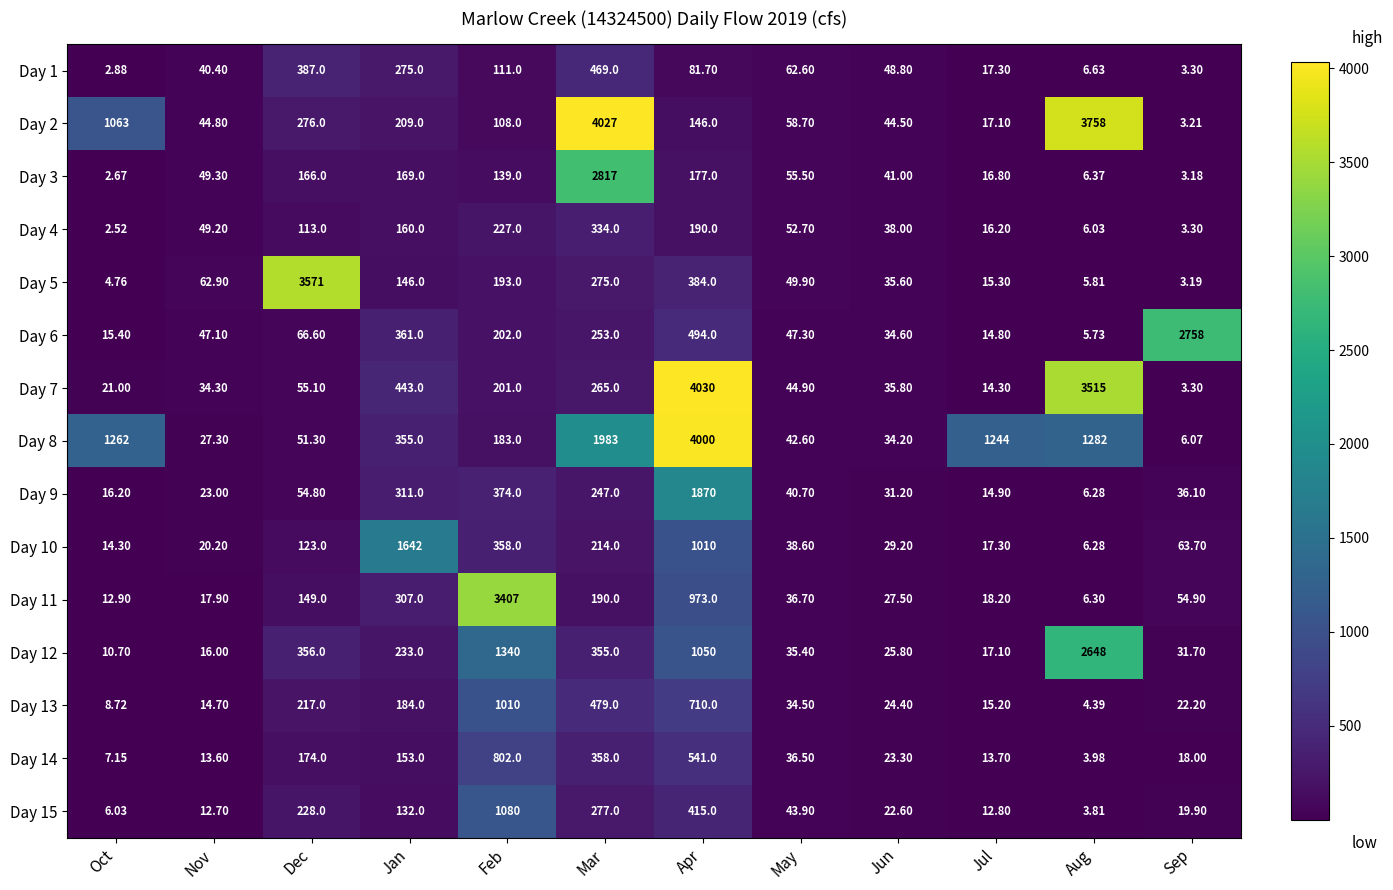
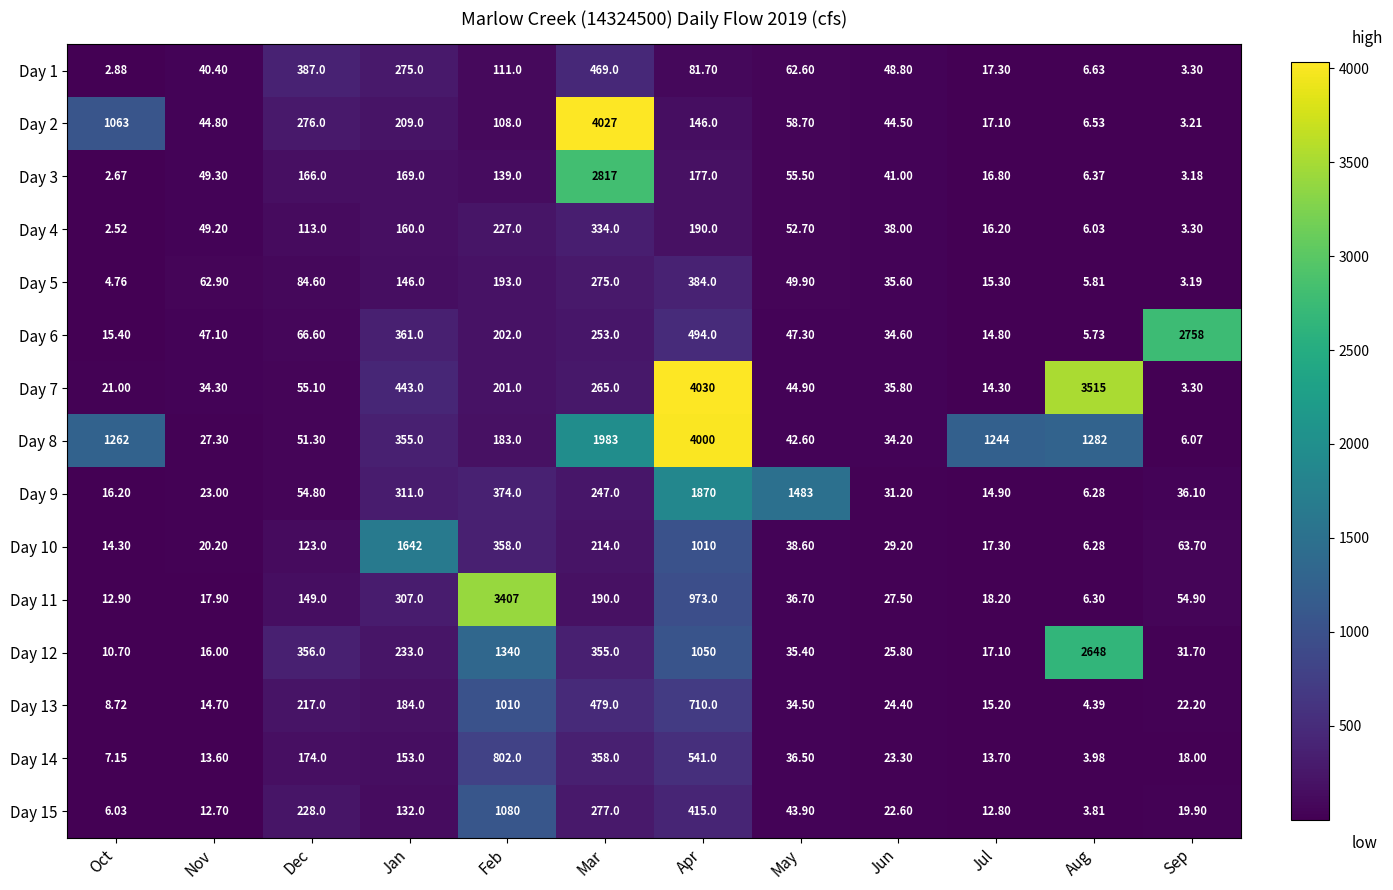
  {
    "Day 1": {
      "Oct": 2.88,
      "Nov": 40.40,
      "Dec": 387.0,
      "Jan": 275.0,
      "Feb": 111.0,
      "Mar": 469.0,
      "Apr": 81.70,
      "May": 62.60,
      "Jun": 48.80,
      "Jul": 17.30,
      "Aug": 6.63,
      "Sep": 3.30
    },
    "Day 2": {
      "Oct": 1063,
      "Nov": 44.80,
      "Dec": 276.0,
      "Jan": 209.0,
      "Feb": 108.0,
      "Mar": 4027,
      "Apr": 146.0,
      "May": 58.70,
      "Jun": 44.50,
      "Jul": 17.10,
-     "Aug": 3758,
+     "Aug": 6.53,
      "Sep": 3.21
    },
    "Day 3": {
      "Oct": 2.67,
      "Nov": 49.30,
      "Dec": 166.0,
      "Jan": 169.0,
      "Feb": 139.0,
      "Mar": 2817,
      "Apr": 177.0,
      "May": 55.50,
      "Jun": 41.00,
      "Jul": 16.80,
      "Aug": 6.37,
      "Sep": 3.18
    },
    "Day 4": {
      "Oct": 2.52,
      "Nov": 49.20,
      "Dec": 113.0,
      "Jan": 160.0,
      "Feb": 227.0,
      "Mar": 334.0,
      "Apr": 190.0,
      "May": 52.70,
      "Jun": 38.00,
      "Jul": 16.20,
      "Aug": 6.03,
      "Sep": 3.30
    },
    "Day 5": {
      "Oct": 4.76,
      "Nov": 62.90,
-     "Dec": 3571,
+     "Dec": 84.60,
      "Jan": 146.0,
      "Feb": 193.0,
      "Mar": 275.0,
      "Apr": 384.0,
      "May": 49.90,
      "Jun": 35.60,
      "Jul": 15.30,
      "Aug": 5.81,
      "Sep": 3.19
    },
    "Day 6": {
      "Oct": 15.40,
      "Nov": 47.10,
      "Dec": 66.60,
      "Jan": 361.0,
      "Feb": 202.0,
      "Mar": 253.0,
      "Apr": 494.0,
      "May": 47.30,
      "Jun": 34.60,
      "Jul": 14.80,
      "Aug": 5.73,
      "Sep": 2758
    },
    "Day 7": {
      "Oct": 21.00,
      "Nov": 34.30,
      "Dec": 55.10,
      "Jan": 443.0,
      "Feb": 201.0,
      "Mar": 265.0,
      "Apr": 4030,
      "May": 44.90,
      "Jun": 35.80,
      "Jul": 14.30,
      "Aug": 3515,
      "Sep": 3.30
    },
    "Day 8": {
      "Oct": 1262,
      "Nov": 27.30,
      "Dec": 51.30,
      "Jan": 355.0,
      "Feb": 183.0,
      "Mar": 1983,
      "Apr": 4000,
      "May": 42.60,
      "Jun": 34.20,
      "Jul": 1244,
      "Aug": 1282,
      "Sep": 6.07
    },
    "Day 9": {
      "Oct": 16.20,
      "Nov": 23.00,
      "Dec": 54.80,
      "Jan": 311.0,
      "Feb": 374.0,
      "Mar": 247.0,
      "Apr": 1870,
-     "May": 40.70,
+     "May": 1483,
      "Jun": 31.20,
      "Jul": 14.90,
      "Aug": 6.28,
      "Sep": 36.10
    },
    "Day 10": {
      "Oct": 14.30,
      "Nov": 20.20,
      "Dec": 123.0,
      "Jan": 1642,
      "Feb": 358.0,
      "Mar": 214.0,
      "Apr": 1010,
      "May": 38.60,
      "Jun": 29.20,
      "Jul": 17.30,
      "Aug": 6.28,
      "Sep": 63.70
    },
    "Day 11": {
      "Oct": 12.90,
      "Nov": 17.90,
      "Dec": 149.0,
      "Jan": 307.0,
      "Feb": 3407,
      "Mar": 190.0,
      "Apr": 973.0,
      "May": 36.70,
      "Jun": 27.50,
      "Jul": 18.20,
      "Aug": 6.30,
      "Sep": 54.90
    },
    "Day 12": {
      "Oct": 10.70,
      "Nov": 16.00,
      "Dec": 356.0,
      "Jan": 233.0,
      "Feb": 1340,
      "Mar": 355.0,
      "Apr": 1050,
      "May": 35.40,
      "Jun": 25.80,
      "Jul": 17.10,
      "Aug": 2648,
      "Sep": 31.70
    },
    "Day 13": {
      "Oct": 8.72,
      "Nov": 14.70,
      "Dec": 217.0,
      "Jan": 184.0,
      "Feb": 1010,
      "Mar": 479.0,
      "Apr": 710.0,
      "May": 34.50,
      "Jun": 24.40,
      "Jul": 15.20,
      "Aug": 4.39,
      "Sep": 22.20
    },
    "Day 14": {
      "Oct": 7.15,
      "Nov": 13.60,
      "Dec": 174.0,
      "Jan": 153.0,
      "Feb": 802.0,
      "Mar": 358.0,
      "Apr": 541.0,
      "May": 36.50,
      "Jun": 23.30,
      "Jul": 13.70,
      "Aug": 3.98,
      "Sep": 18.00
    },
    "Day 15": {
      "Oct": 6.03,
      "Nov": 12.70,
      "Dec": 228.0,
      "Jan": 132.0,
      "Feb": 1080,
      "Mar": 277.0,
      "Apr": 415.0,
      "May": 43.90,
      "Jun": 22.60,
      "Jul": 12.80,
      "Aug": 3.81,
      "Sep": 19.90
    }
  }
